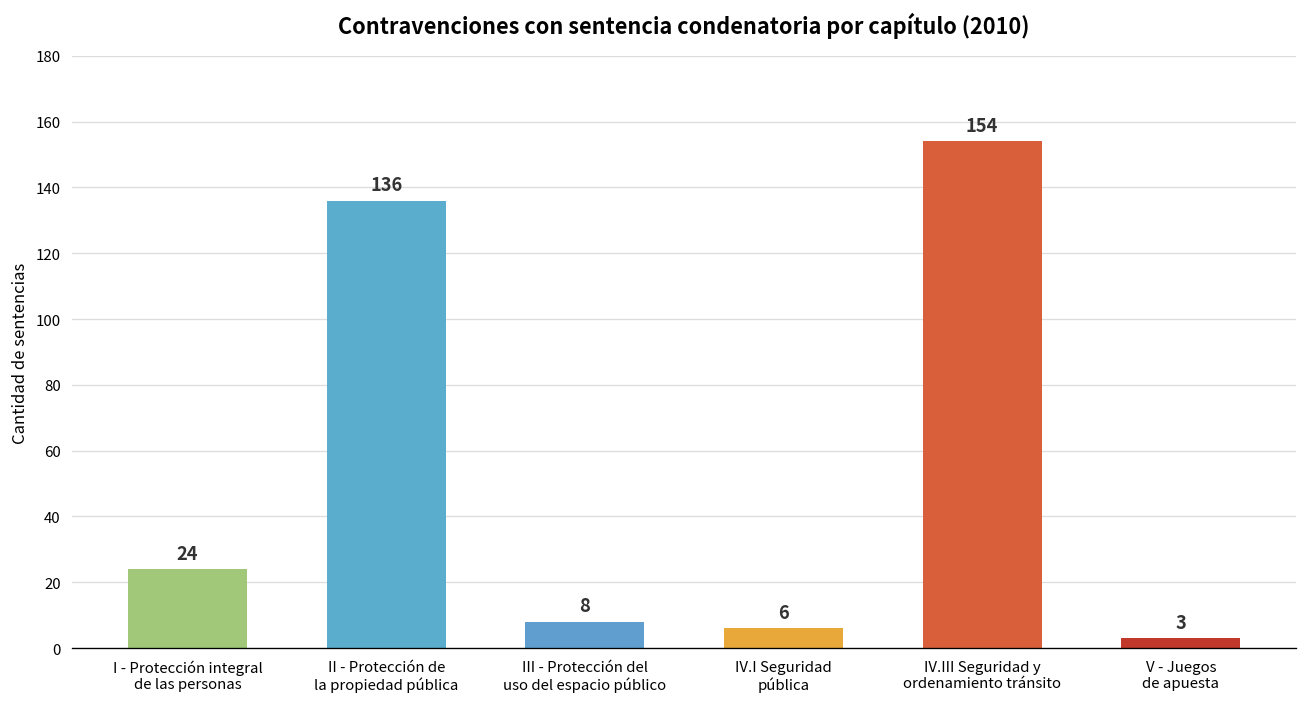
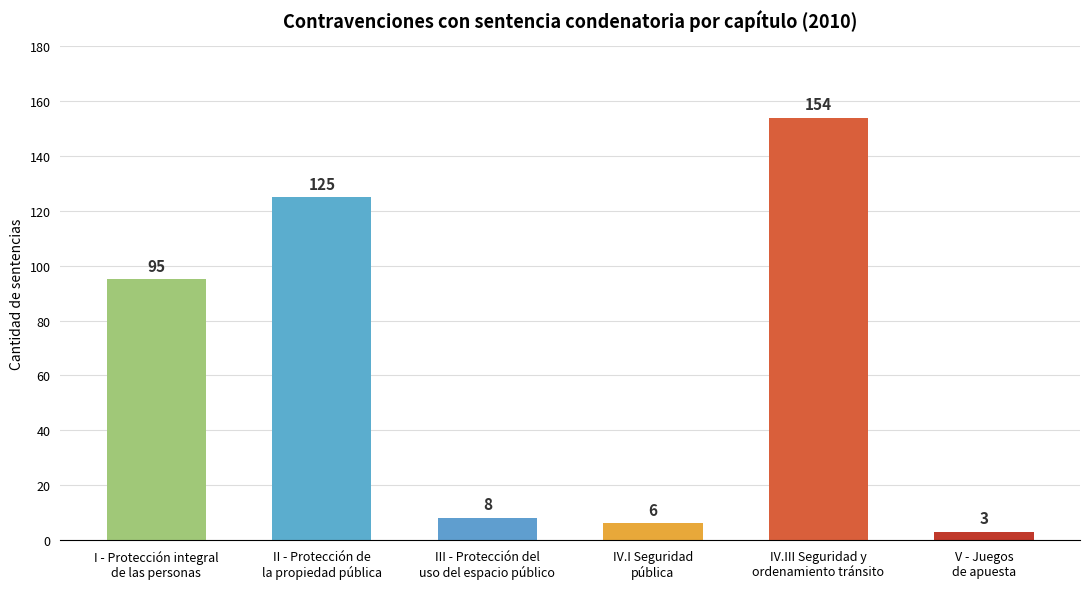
  {
-   "I - Protección integral de las personas": 24,
-   "II - Protección de la propiedad pública": 136,
+   "I - Protección integral de las personas": 95,
+   "II - Protección de la propiedad pública": 125,
    "III - Protección del uso del espacio público": 8,
    "IV.I Seguridad pública": 6,
    "IV.III Seguridad y ordenamiento tránsito": 154,
    "V - Juegos de apuesta": 3
  }
